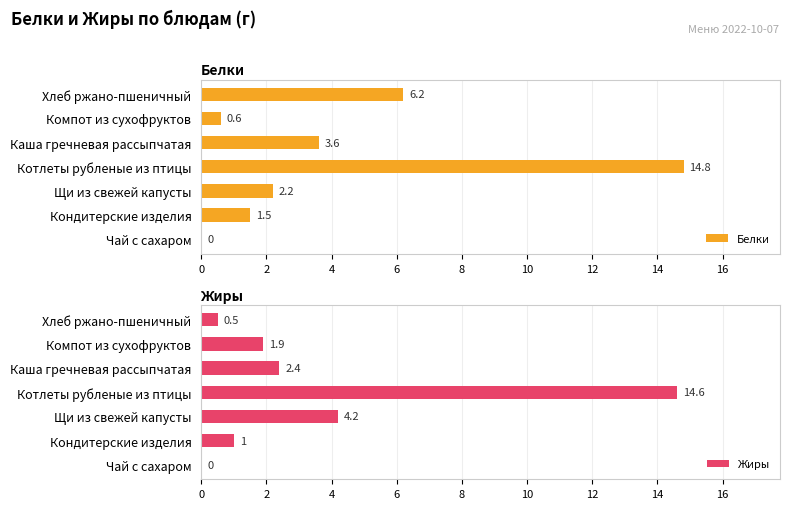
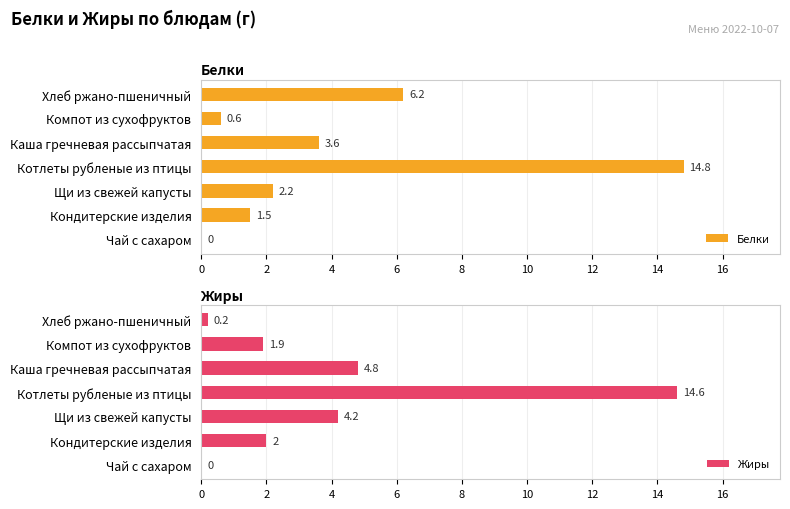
  {
    "Белки": {
      "Хлеб ржано-пшеничный": 6.2,
      "Компот из сухофруктов": 0.6,
      "Каша гречневая рассыпчатая": 3.6,
      "Котлеты рубленые из птицы": 14.8,
      "Щи из свежей капусты": 2.2,
      "Кондитерские изделия": 1.5,
      "Чай с сахаром": 0
    },
    "Жиры": {
-     "Хлеб ржано-пшеничный": 0.5,
+     "Хлеб ржано-пшеничный": 0.2,
      "Компот из сухофруктов": 1.9,
-     "Каша гречневая рассыпчатая": 2.4,
+     "Каша гречневая рассыпчатая": 4.8,
      "Котлеты рубленые из птицы": 14.6,
      "Щи из свежей капусты": 4.2,
-     "Кондитерские изделия": 1,
+     "Кондитерские изделия": 2,
      "Чай с сахаром": 0
    }
  }
